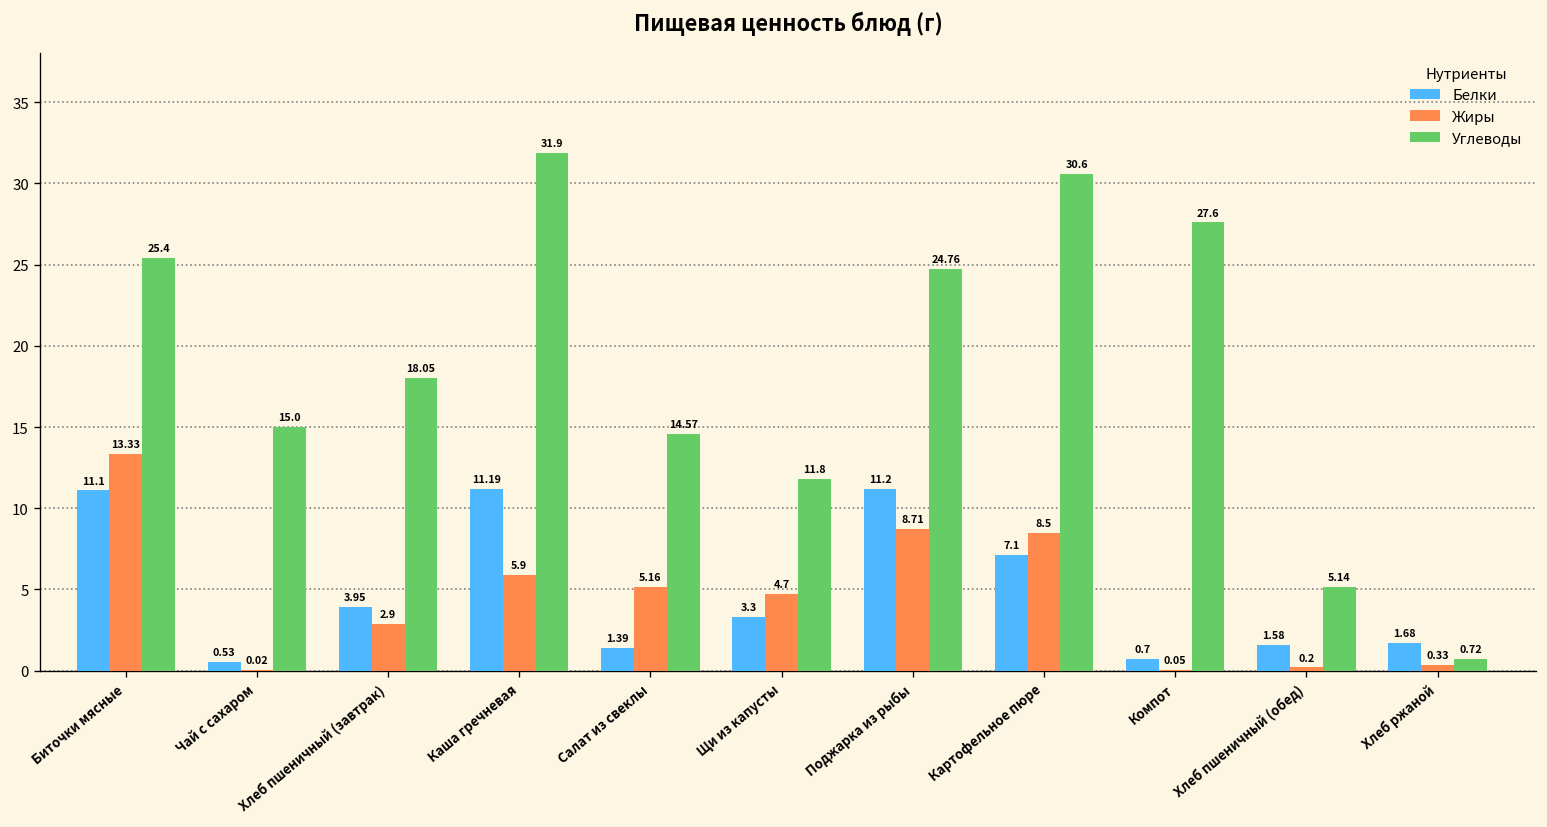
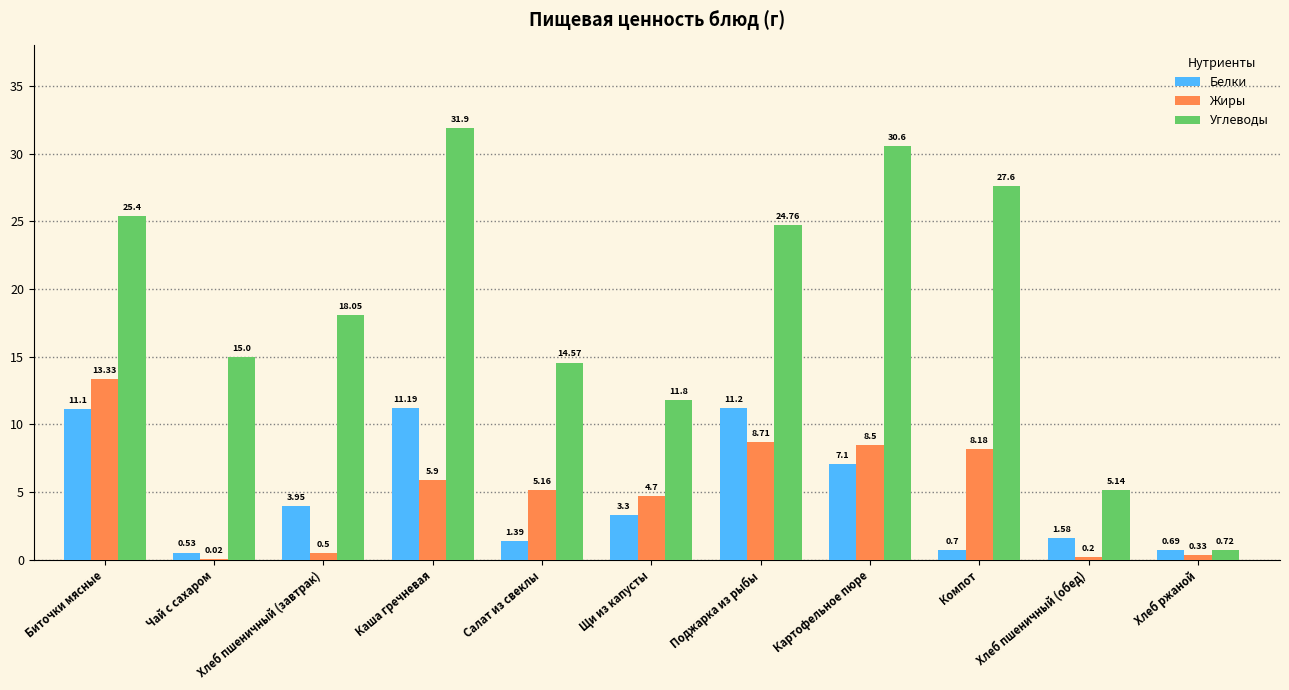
  {
    "Белки": {
      "Биточки мясные": 11.1,
      "Чай с сахаром": 0.53,
      "Хлеб пшеничный (завтрак)": 3.95,
      "Каша гречневая": 11.19,
      "Салат из свеклы": 1.39,
      "Щи из капусты": 3.3,
      "Поджарка из рыбы": 11.2,
      "Картофельное пюре": 7.1,
      "Компот": 0.7,
      "Хлеб пшеничный (обед)": 1.58,
-     "Хлеб ржаной": 1.68
+     "Хлеб ржаной": 0.69
    },
    "Жиры": {
      "Биточки мясные": 13.33,
      "Чай с сахаром": 0.02,
-     "Хлеб пшеничный (завтрак)": 2.9,
+     "Хлеб пшеничный (завтрак)": 0.5,
      "Каша гречневая": 5.9,
      "Салат из свеклы": 5.16,
      "Щи из капусты": 4.7,
      "Поджарка из рыбы": 8.71,
      "Картофельное пюре": 8.5,
-     "Компот": 0.05,
+     "Компот": 8.18,
      "Хлеб пшеничный (обед)": 0.2,
      "Хлеб ржаной": 0.33
    },
    "Углеводы": {
      "Биточки мясные": 25.4,
      "Чай с сахаром": 15.0,
      "Хлеб пшеничный (завтрак)": 18.05,
      "Каша гречневая": 31.9,
      "Салат из свеклы": 14.57,
      "Щи из капусты": 11.8,
      "Поджарка из рыбы": 24.76,
      "Картофельное пюре": 30.6,
      "Компот": 27.6,
      "Хлеб пшеничный (обед)": 5.14,
      "Хлеб ржаной": 0.72
    }
  }
